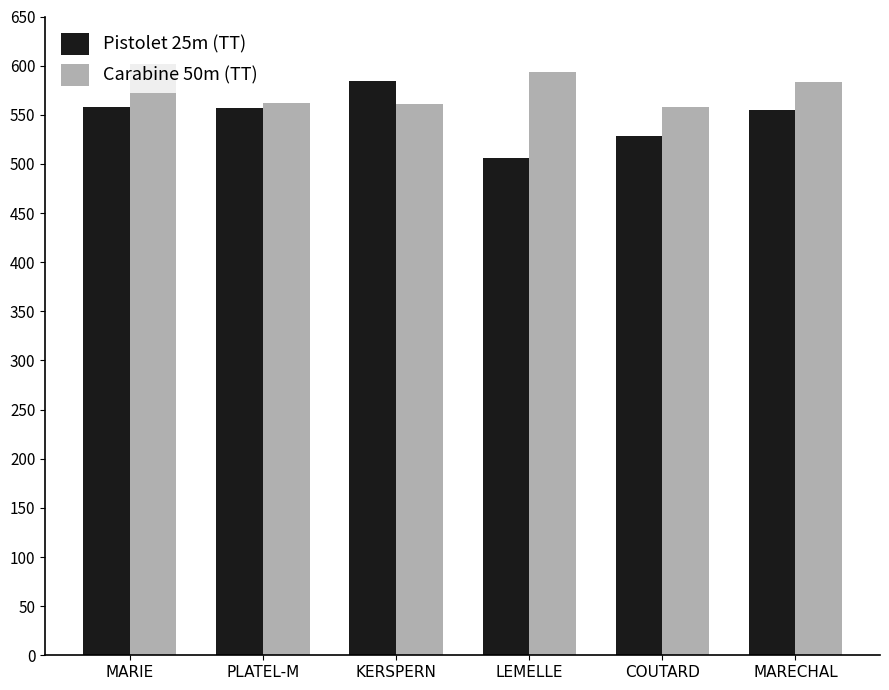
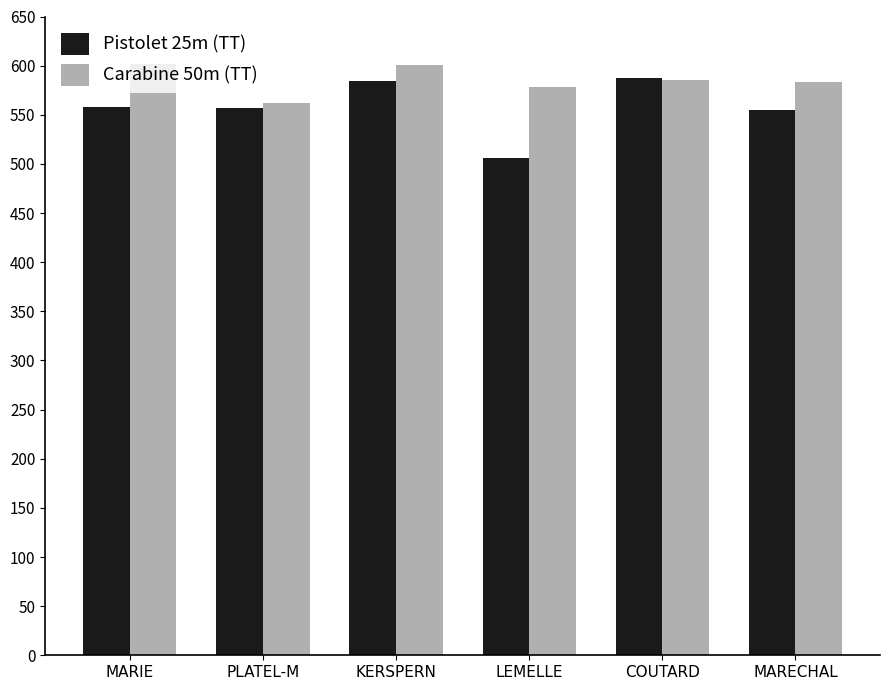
  {
    "Pistolet 25m (TT)": {
      "MARIE": 560,
      "PLATEL-M": 560,
      "KERSPERN": 580,
      "LEMELLE": 510,
-     "COUTARD": 530,
+     "COUTARD": 590,
      "MARECHAL": 560
    },
    "Carabine 50m (TT)": {
      "PLATEL-M": 560,
-     "KERSPERN": 560,
-     "LEMELLE": 590,
-     "COUTARD": 560,
+     "KERSPERN": 600,
+     "LEMELLE": 580,
+     "COUTARD": 590,
      "MARECHAL": 580
    }
  }
